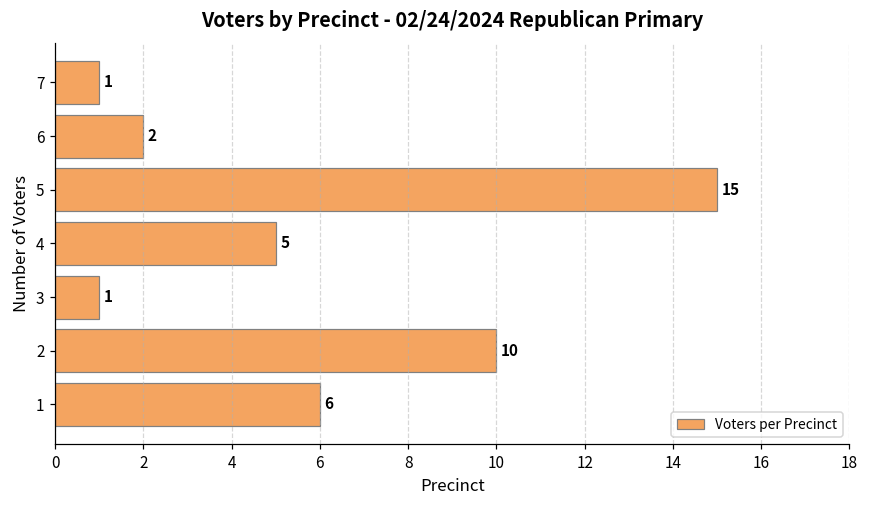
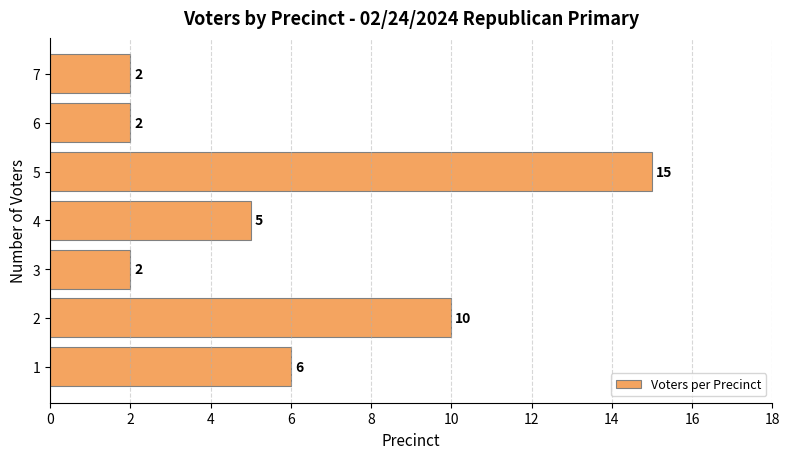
  {
-   "7": 1,
+   "7": 2,
    "6": 2,
    "5": 15,
    "4": 5,
-   "3": 1,
+   "3": 2,
    "2": 10,
    "1": 6
  }
